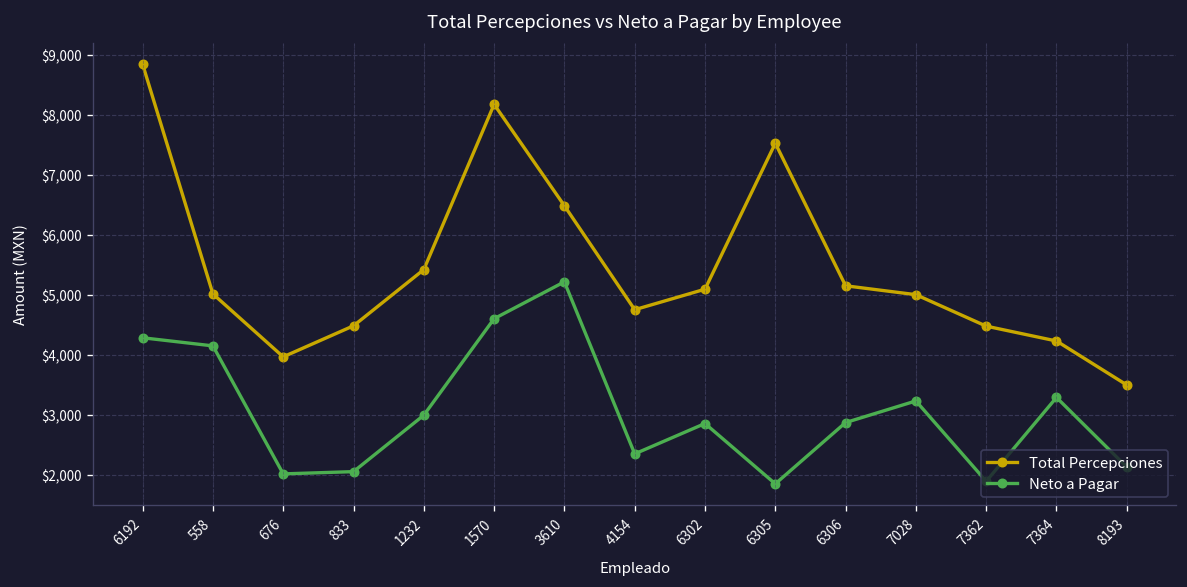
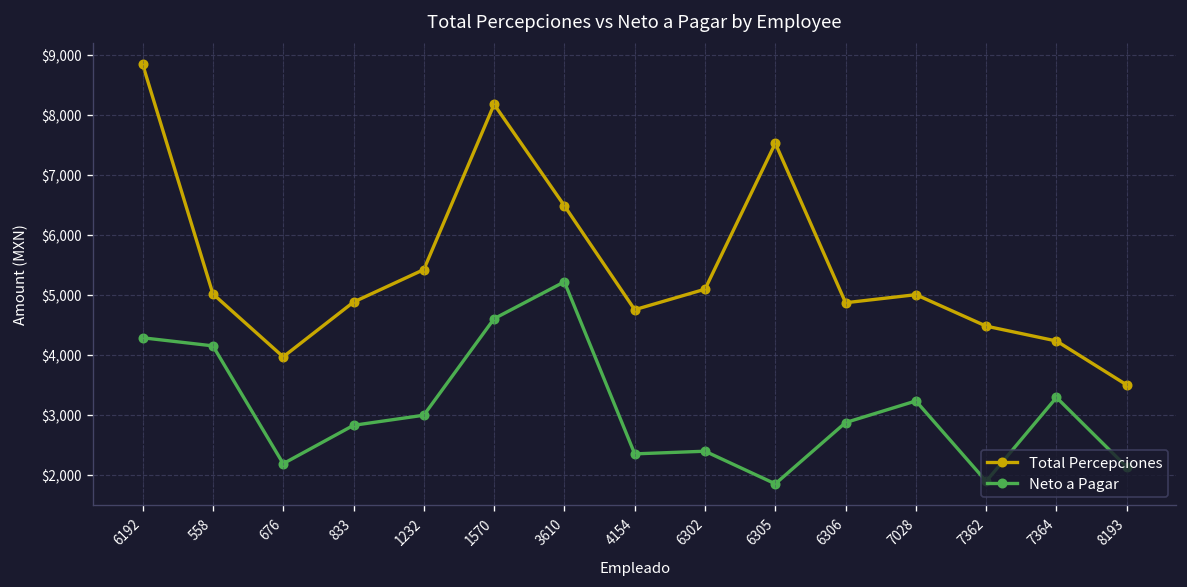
  {
    "Total Percepciones": {
      "6192": "$8,800",
      "558": "$5,000",
      "676": "$4,000",
-     "833": "$4,500",
+     "833": "$4,900",
      "1232": "$5,400",
      "1570": "$8,200",
      "3610": "$6,500",
      "4154": "$4,800",
      "6302": "$5,100",
      "6305": "$7,500",
-     "6306": "$5,200",
+     "6306": "$4,900",
      "7028": "$5,000",
      "7362": "$4,500",
      "7364": "$4,200",
      "8193": "$3,500"
    },
    "Neto a Pagar": {
      "6192": "$4,300",
      "558": "$4,200",
-     "676": "$2,000",
-     "833": "$2,100",
+     "676": "$2,200",
+     "833": "$2,800",
      "1232": "$3,000",
      "1570": "$4,600",
      "3610": "$5,200",
      "4154": "$2,400",
-     "6302": "$2,900",
+     "6302": "$2,400",
      "6305": "$1,900",
      "6306": "$2,900",
      "7028": "$3,200",
      "7364": "$3,300"
    }
  }
